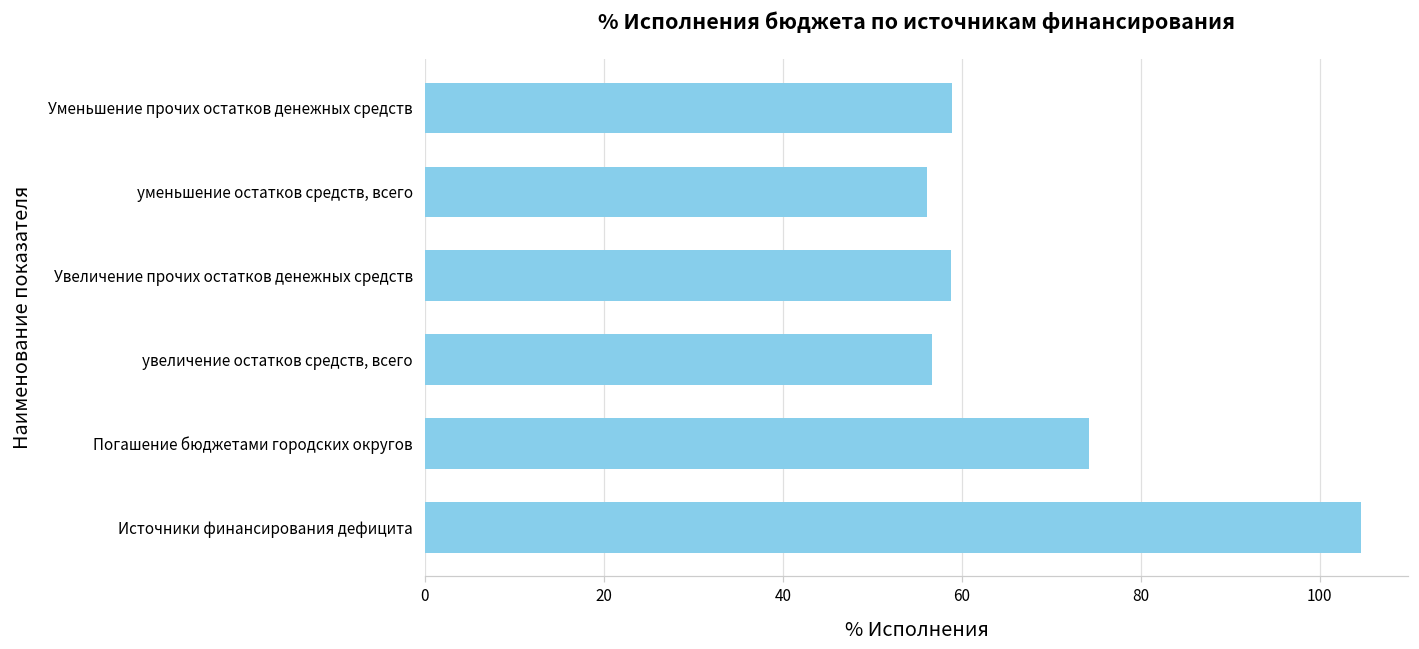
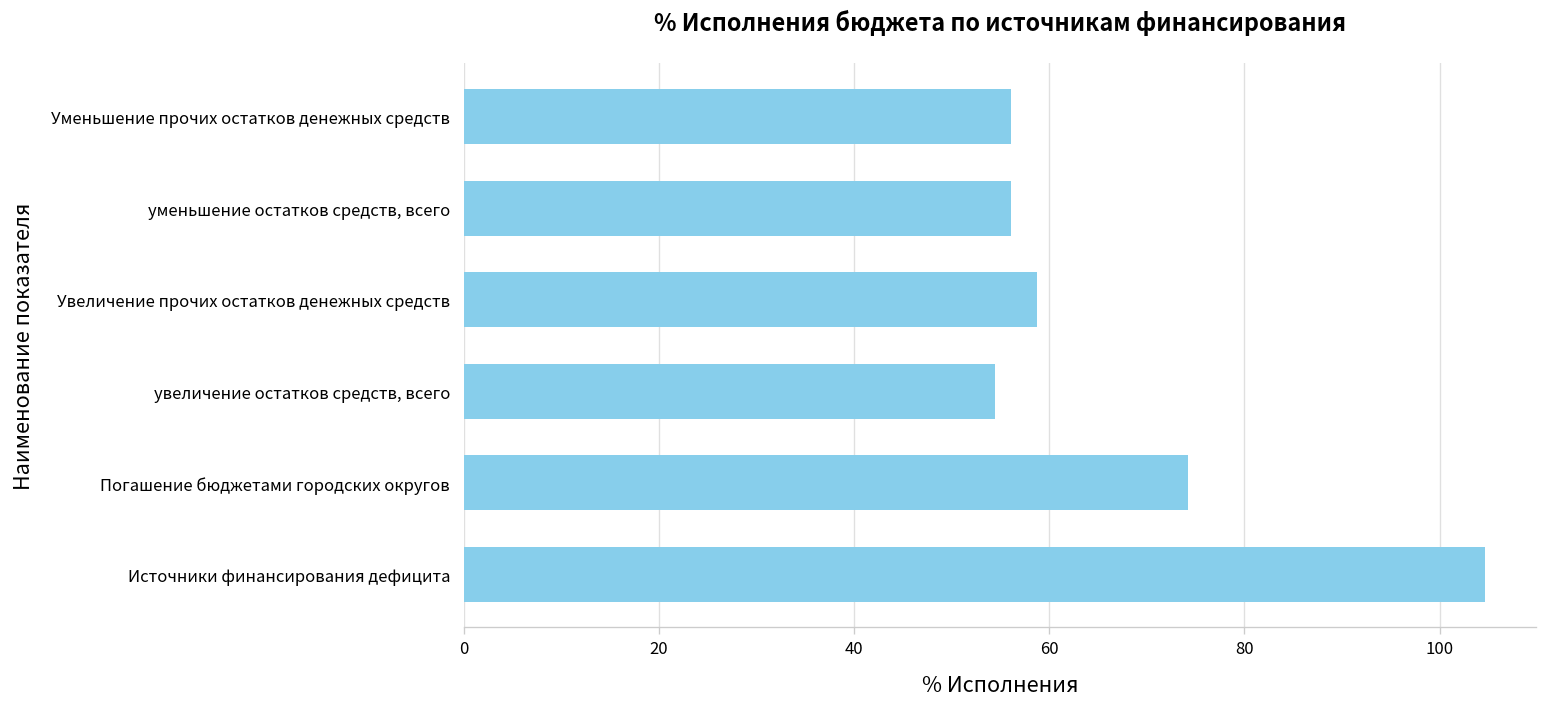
  {
-   "Уменьшение прочих остатков денежных средств": 59,
+   "Уменьшение прочих остатков денежных средств": 56,
    "уменьшение остатков средств, всего": 56,
    "Увеличение прочих остатков денежных средств": 59,
-   "увеличение остатков средств, всего": 57,
+   "увеличение остатков средств, всего": 54,
    "Погашение бюджетами городских округов": 74,
    "Источники финансирования дефицита": 105
  }
